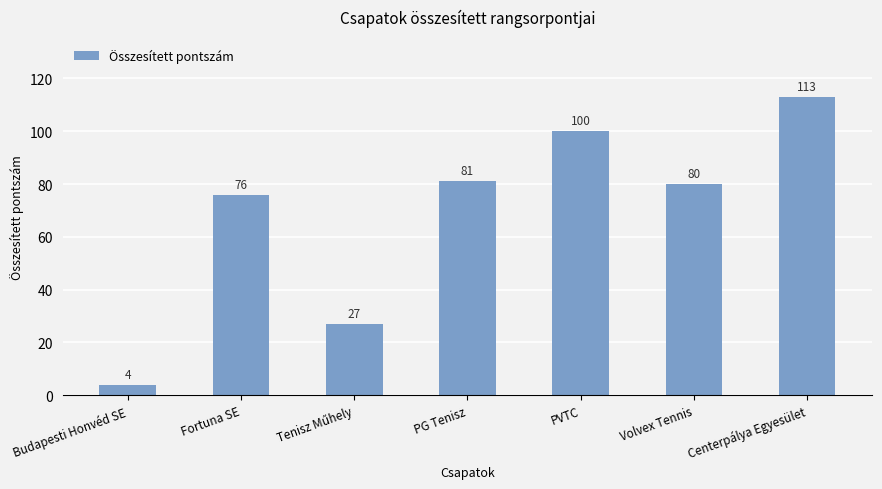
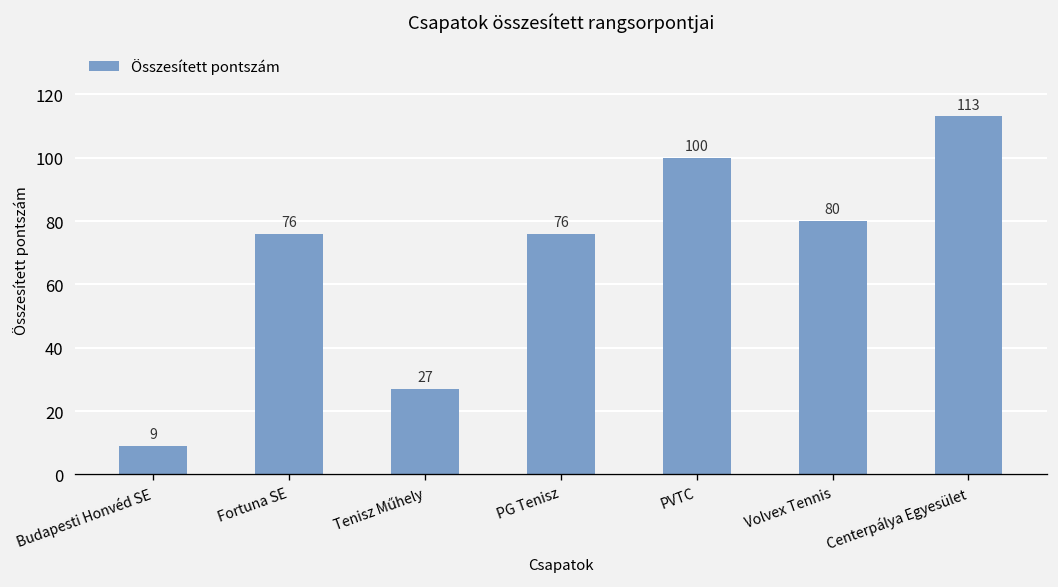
  {
-   "Budapesti Honvéd SE": 4,
+   "Budapesti Honvéd SE": 9,
    "Fortuna SE": 76,
    "Tenisz Műhely": 27,
-   "PG Tenisz": 81,
+   "PG Tenisz": 76,
    "PVTC": 100,
    "Volvex Tennis": 80,
    "Centerpálya Egyesület": 113
  }
